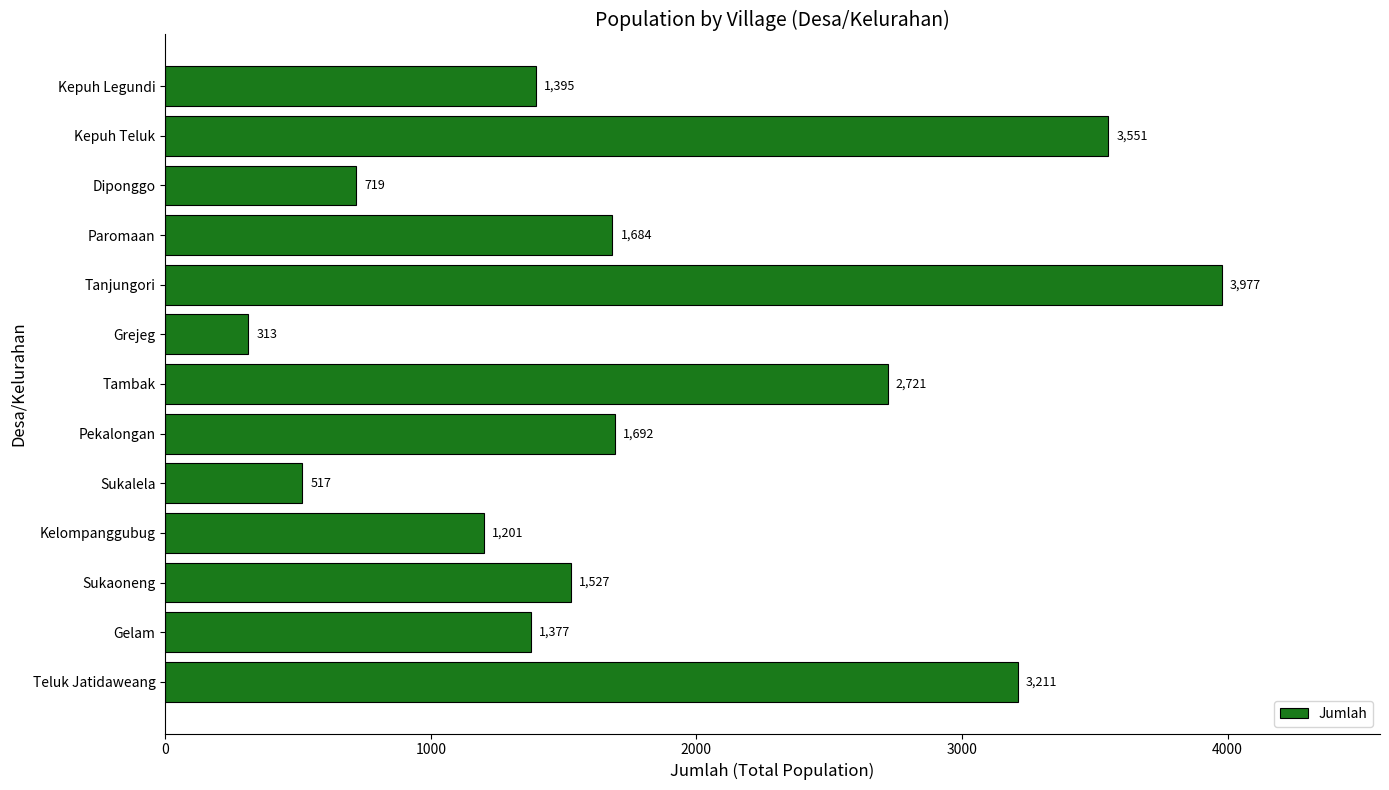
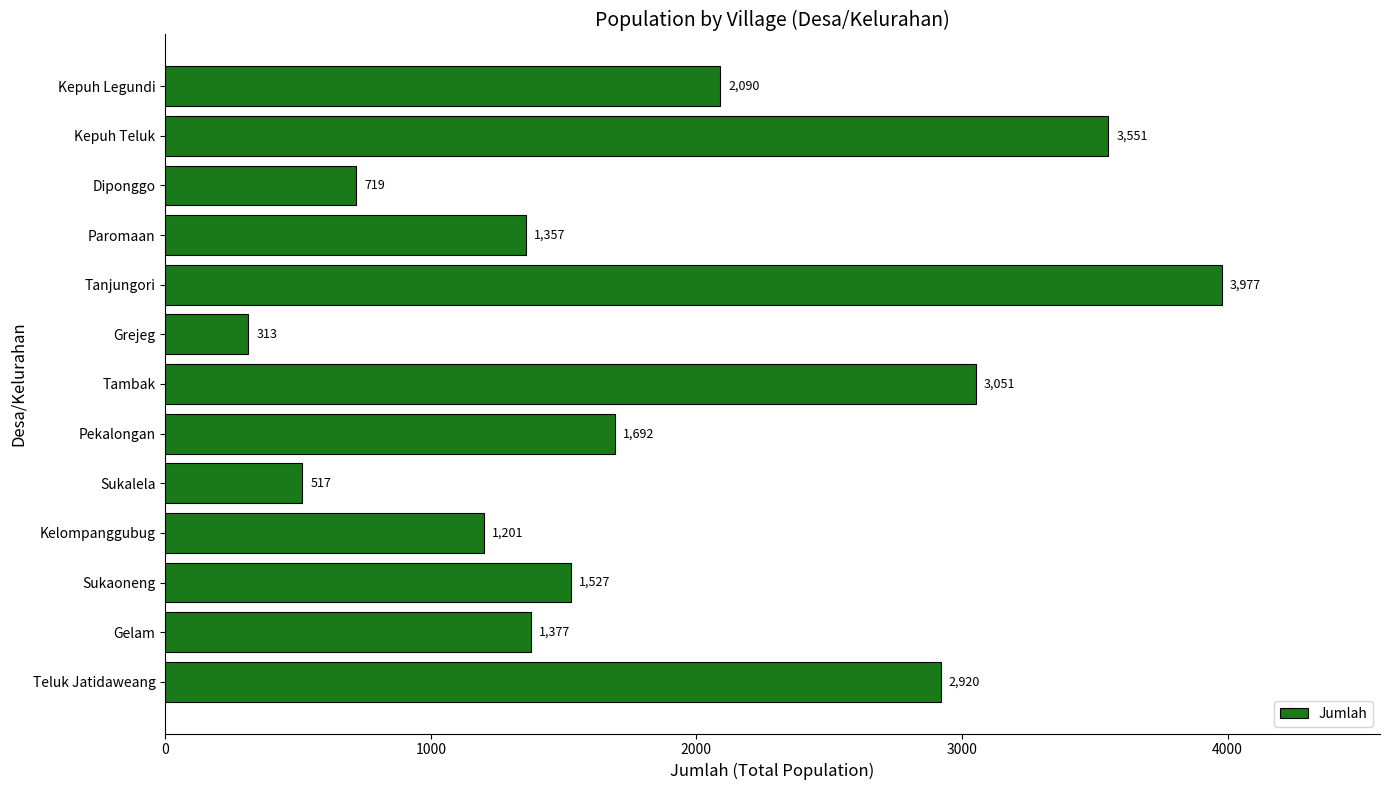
  {
-   "Kepuh Legundi": "1,395",
+   "Kepuh Legundi": "2,090",
    "Kepuh Teluk": "3,551",
    "Diponggo": "719",
-   "Paromaan": "1,684",
+   "Paromaan": "1,357",
    "Tanjungori": "3,977",
    "Grejeg": "313",
-   "Tambak": "2,721",
+   "Tambak": "3,051",
    "Pekalongan": "1,692",
    "Sukalela": "517",
    "Kelompanggubug": "1,201",
    "Sukaoneng": "1,527",
    "Gelam": "1,377",
-   "Teluk Jatidaweang": "3,211"
+   "Teluk Jatidaweang": "2,920"
  }
